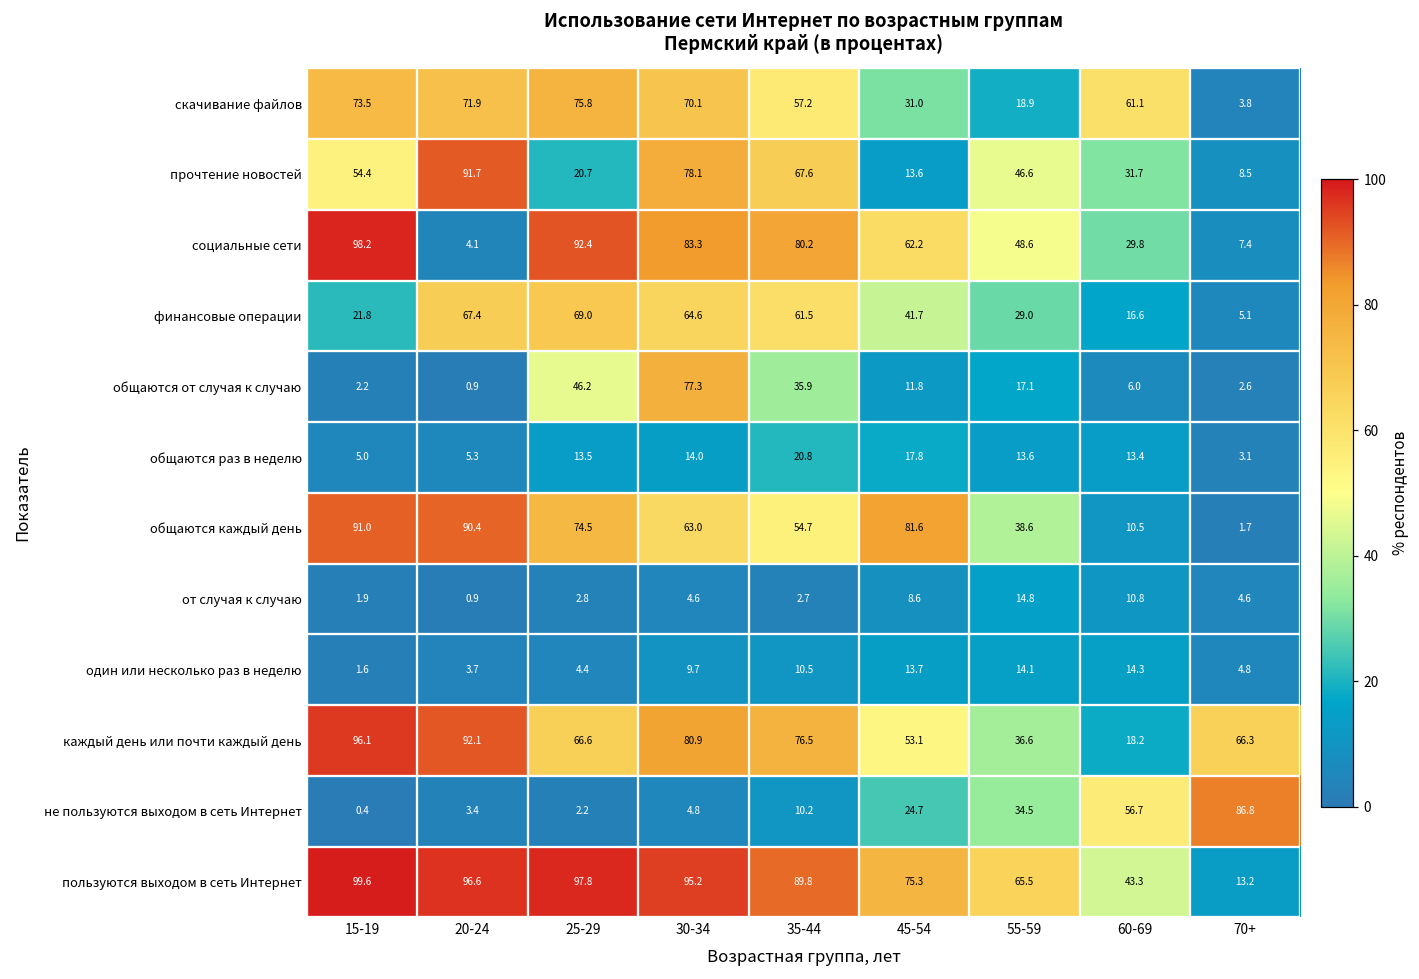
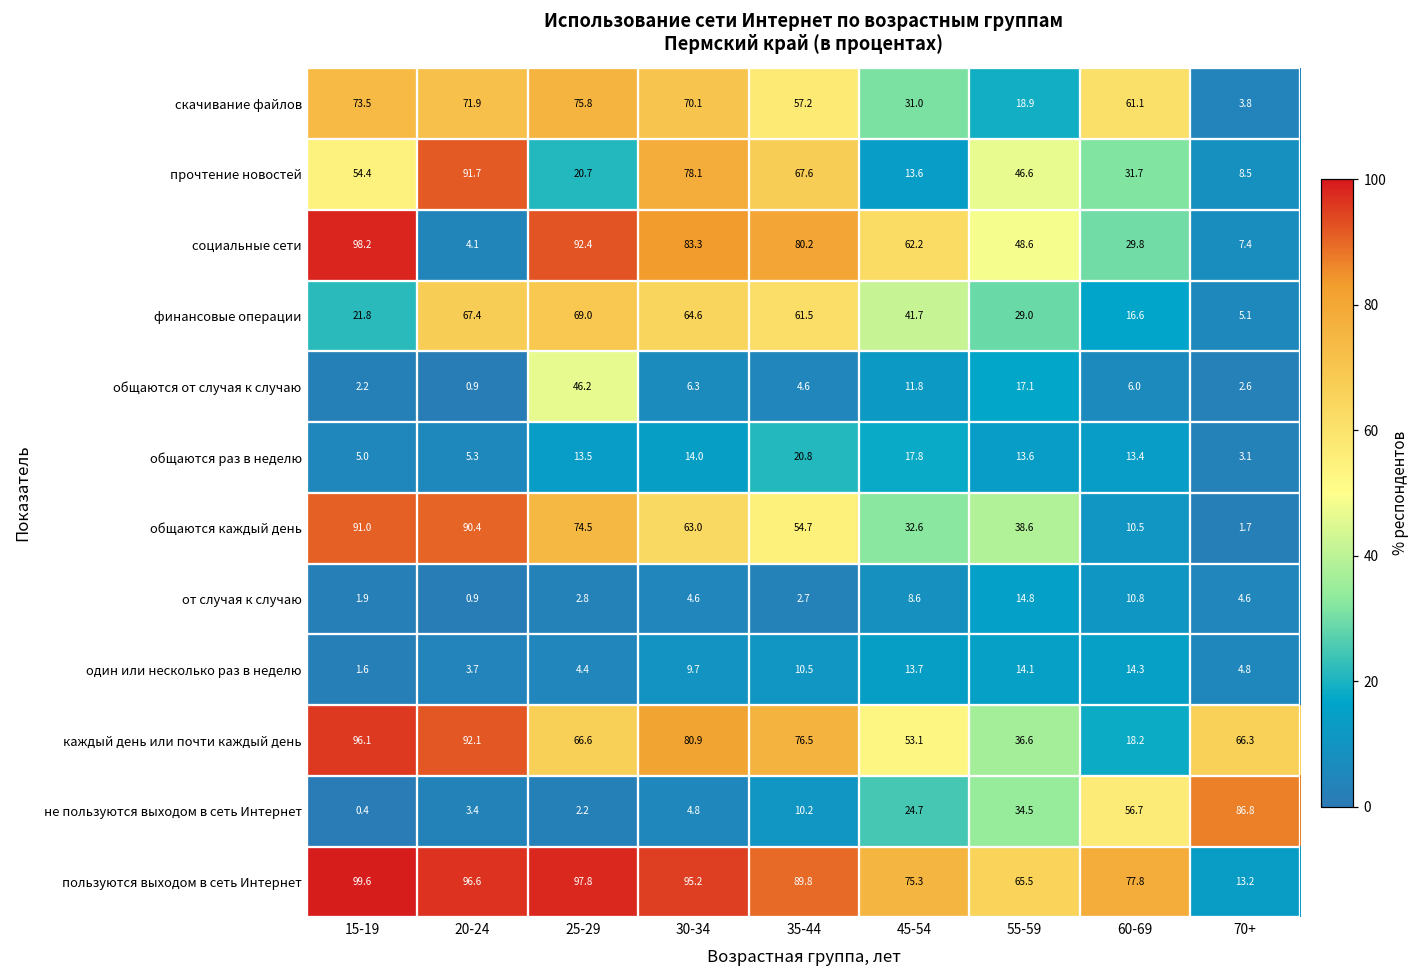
  {
    "скачивание файлов": {
      "15-19": 73.5,
      "20-24": 71.9,
      "25-29": 75.8,
      "30-34": 70.1,
      "35-44": 57.2,
      "45-54": 31.0,
      "55-59": 18.9,
      "60-69": 61.1,
      "70+": 3.8
    },
    "прочтение новостей": {
      "15-19": 54.4,
      "20-24": 91.7,
      "25-29": 20.7,
      "30-34": 78.1,
      "35-44": 67.6,
      "45-54": 13.6,
      "55-59": 46.6,
      "60-69": 31.7,
      "70+": 8.5
    },
    "социальные сети": {
      "15-19": 98.2,
      "20-24": 4.1,
      "25-29": 92.4,
      "30-34": 83.3,
      "35-44": 80.2,
      "45-54": 62.2,
      "55-59": 48.6,
      "60-69": 29.8,
      "70+": 7.4
    },
    "финансовые операции": {
      "15-19": 21.8,
      "20-24": 67.4,
      "25-29": 69.0,
      "30-34": 64.6,
      "35-44": 61.5,
      "45-54": 41.7,
      "55-59": 29.0,
      "60-69": 16.6,
      "70+": 5.1
    },
    "общаются от случая к случаю": {
      "15-19": 2.2,
      "20-24": 0.9,
      "25-29": 46.2,
-     "30-34": 77.3,
-     "35-44": 35.9,
+     "30-34": 6.3,
+     "35-44": 4.6,
      "45-54": 11.8,
      "55-59": 17.1,
      "60-69": 6.0,
      "70+": 2.6
    },
    "общаются раз в неделю": {
      "15-19": 5.0,
      "20-24": 5.3,
      "25-29": 13.5,
      "30-34": 14.0,
      "35-44": 20.8,
      "45-54": 17.8,
      "55-59": 13.6,
      "60-69": 13.4,
      "70+": 3.1
    },
    "общаются каждый день": {
      "15-19": 91.0,
      "20-24": 90.4,
      "25-29": 74.5,
      "30-34": 63.0,
      "35-44": 54.7,
-     "45-54": 81.6,
+     "45-54": 32.6,
      "55-59": 38.6,
      "60-69": 10.5,
      "70+": 1.7
    },
    "от случая к случаю": {
      "15-19": 1.9,
      "20-24": 0.9,
      "25-29": 2.8,
      "30-34": 4.6,
      "35-44": 2.7,
      "45-54": 8.6,
      "55-59": 14.8,
      "60-69": 10.8,
      "70+": 4.6
    },
    "один или несколько раз в неделю": {
      "15-19": 1.6,
      "20-24": 3.7,
      "25-29": 4.4,
      "30-34": 9.7,
      "35-44": 10.5,
      "45-54": 13.7,
      "55-59": 14.1,
      "60-69": 14.3,
      "70+": 4.8
    },
    "каждый день или почти каждый день": {
      "15-19": 96.1,
      "20-24": 92.1,
      "25-29": 66.6,
      "30-34": 80.9,
      "35-44": 76.5,
      "45-54": 53.1,
      "55-59": 36.6,
      "60-69": 18.2,
      "70+": 66.3
    },
    "не пользуются выходом в сеть Интернет": {
      "15-19": 0.4,
      "20-24": 3.4,
      "25-29": 2.2,
      "30-34": 4.8,
      "35-44": 10.2,
      "45-54": 24.7,
      "55-59": 34.5,
      "60-69": 56.7,
      "70+": 86.8
    },
    "пользуются выходом в сеть Интернет": {
      "15-19": 99.6,
      "20-24": 96.6,
      "25-29": 97.8,
      "30-34": 95.2,
      "35-44": 89.8,
      "45-54": 75.3,
      "55-59": 65.5,
-     "60-69": 43.3,
+     "60-69": 77.8,
      "70+": 13.2
    }
  }
